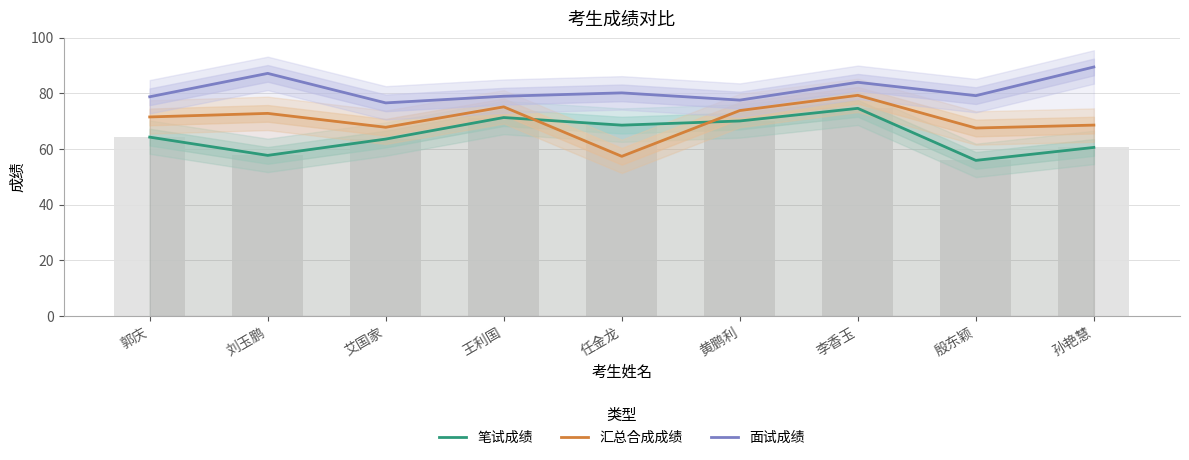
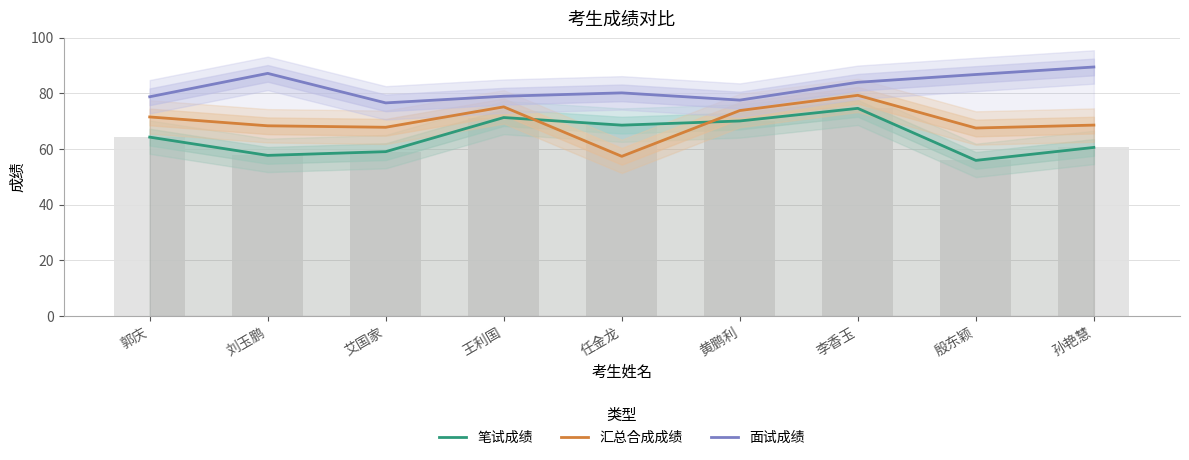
  {
    "笔试成绩": {
      "郭庆": 64,
      "刘玉鹏": 58,
-     "艾国家": 64,
+     "艾国家": 59,
      "王利国": 71,
      "任金龙": 69,
      "黄鹏利": 70,
      "李香玉": 75,
      "殷东颖": 56,
      "孙艳慧": 61
    },
    "汇总合成成绩": {
      "郭庆": 72,
-     "刘玉鹏": 73,
+     "刘玉鹏": 68,
      "艾国家": 68,
      "任金龙": 57,
      "李香玉": 79,
      "殷东颖": 68,
      "孙艳慧": 69
    },
    "面试成绩": {
      "郭庆": 79,
      "刘玉鹏": 87,
      "艾国家": 77,
      "任金龙": 80,
      "李香玉": 84,
-     "殷东颖": 79,
+     "殷东颖": 87,
      "孙艳慧": 90
    }
  }
